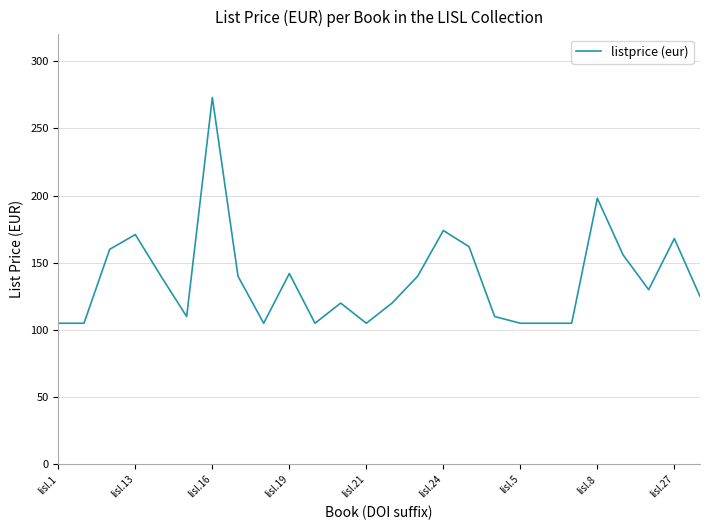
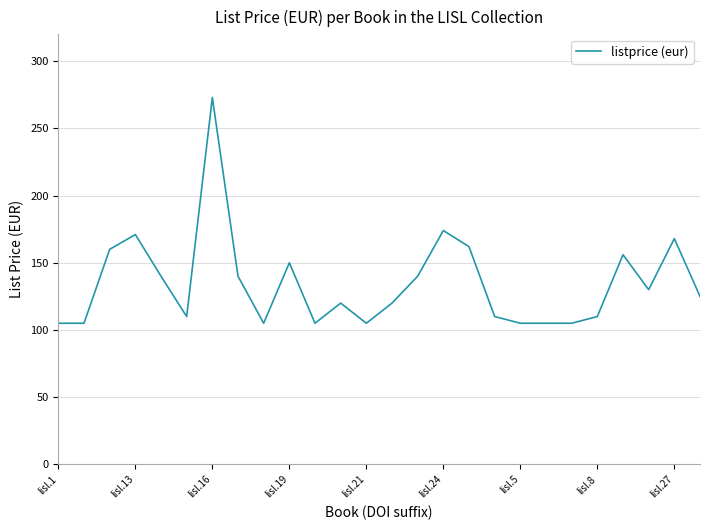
  {
    "lisl.1": 105,
    "lisl.13": 171,
    "lisl.16": 273,
-   "lisl.19": 142,
+   "lisl.19": 150,
    "lisl.21": 105,
    "lisl.24": 174,
    "lisl.5": 105,
-   "lisl.8": 198,
+   "lisl.8": 110,
    "lisl.27": 168
  }
